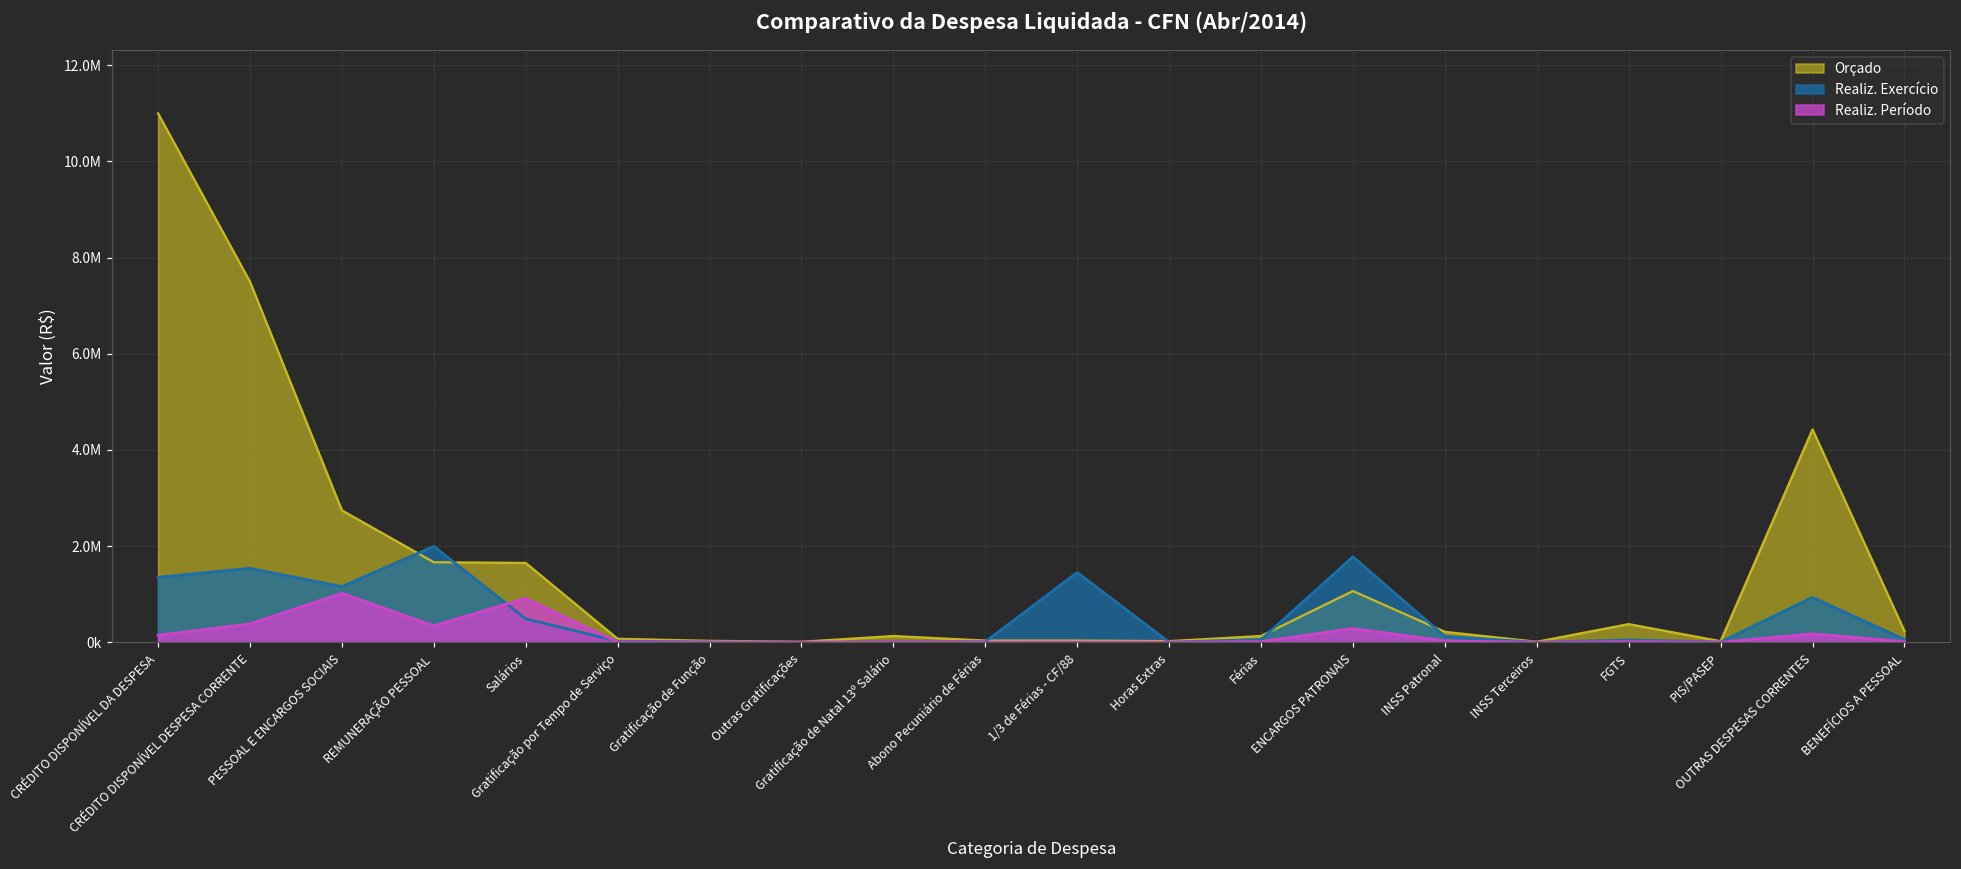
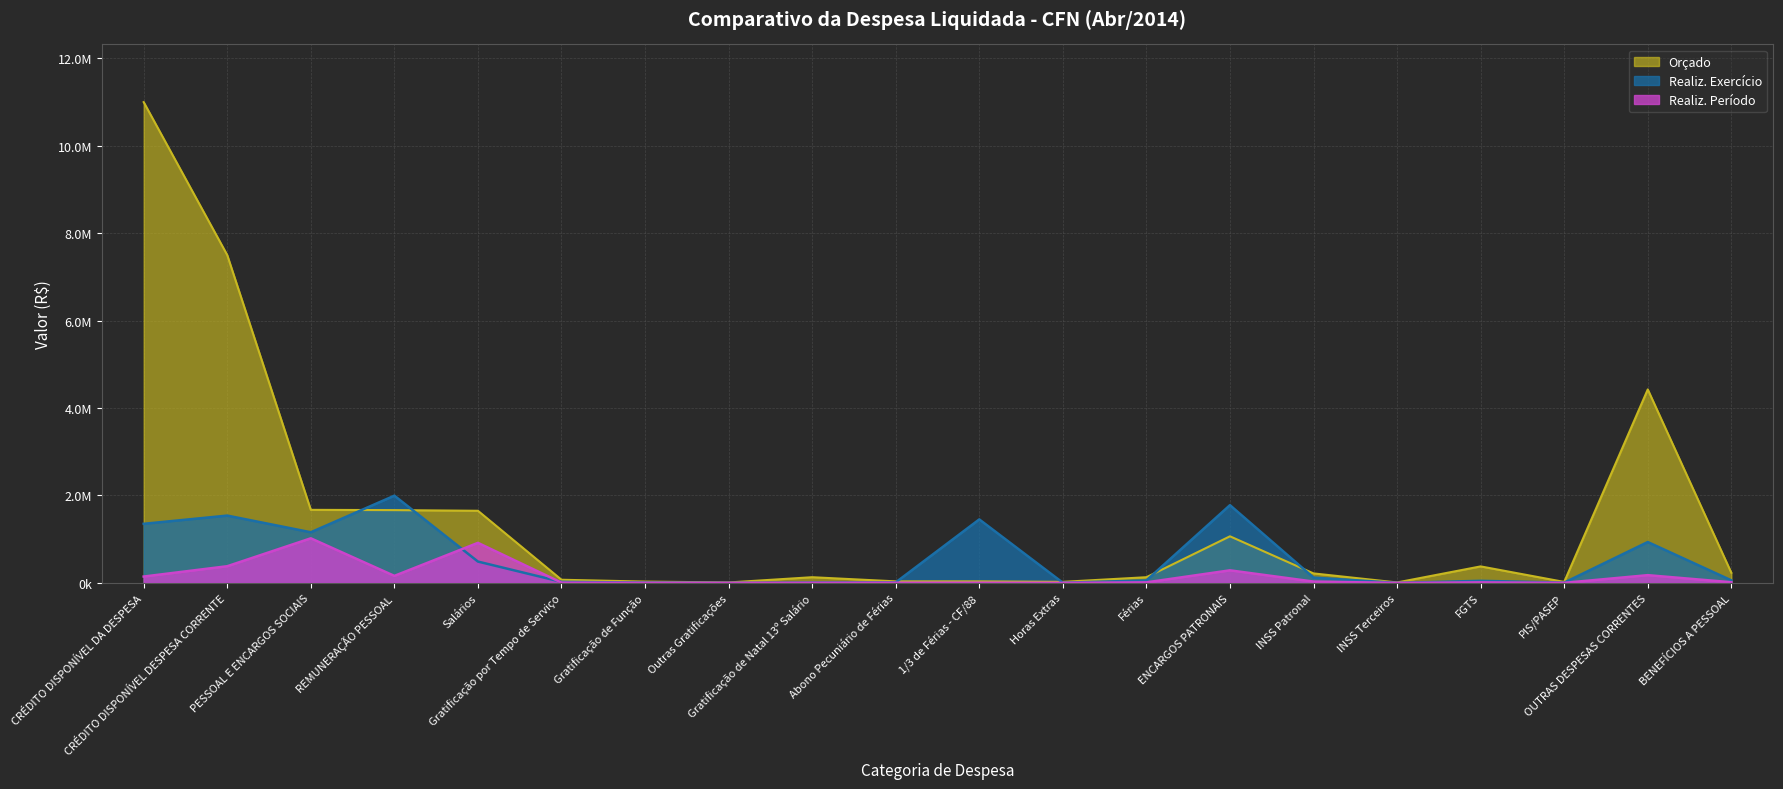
  {
    "Orçado": {
      "CRÉDITO DISPONÍVEL DA DESPESA": 11000000,
      "CRÉDITO DISPONÍVEL DESPESA CORRENTE": 7500000,
-     "PESSOAL E ENCARGOS SOCIAIS": 2700000,
+     "PESSOAL E ENCARGOS SOCIAIS": 1700000,
      "REMUNERAÇÃO PESSOAL": 1700000,
      "Salários": 1700000,
      "Gratificação de Natal 13º Salário": 100000,
      "Férias": 100000,
      "ENCARGOS PATRONAIS": 1100000,
      "INSS Patronal": 200000,
      "FGTS": 400000,
      "OUTRAS DESPESAS CORRENTES": 4400000,
      "BENEFÍCIOS A PESSOAL": 200000
    },
    "Realiz. Exercício": {
      "CRÉDITO DISPONÍVEL DA DESPESA": 1400000,
      "CRÉDITO DISPONÍVEL DESPESA CORRENTE": 1500000,
      "PESSOAL E ENCARGOS SOCIAIS": 1200000,
      "REMUNERAÇÃO PESSOAL": 2000000,
      "Salários": 500000,
      "1/3 de Férias - CF/88": 1500000,
      "ENCARGOS PATRONAIS": 1800000,
      "INSS Patronal": 100000,
      "OUTRAS DESPESAS CORRENTES": 900000
    },
    "Realiz. Período": {
      "CRÉDITO DISPONÍVEL DA DESPESA": 100000,
      "CRÉDITO DISPONÍVEL DESPESA CORRENTE": 400000,
      "PESSOAL E ENCARGOS SOCIAIS": 1000000,
-     "REMUNERAÇÃO PESSOAL": 300000,
+     "REMUNERAÇÃO PESSOAL": 200000,
      "Salários": 900000,
      "ENCARGOS PATRONAIS": 300000,
      "INSS Patronal": 0,
      "OUTRAS DESPESAS CORRENTES": 200000
    }
  }
